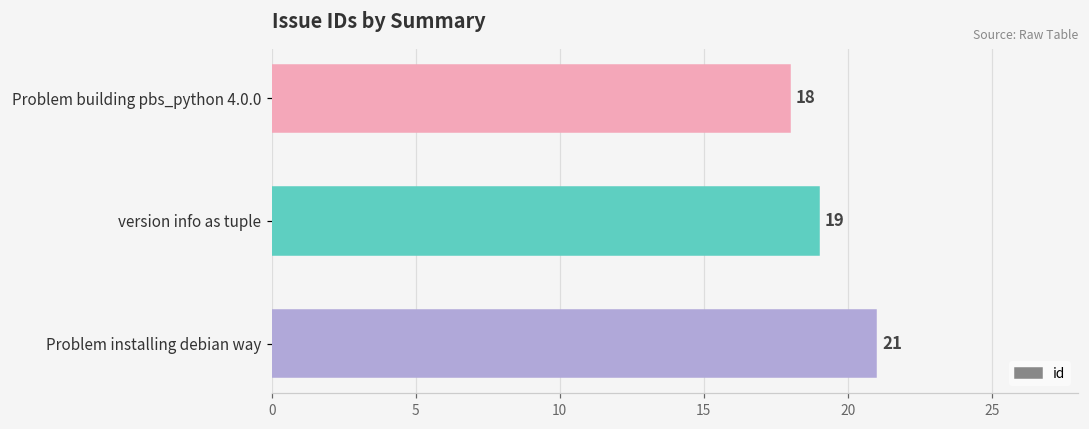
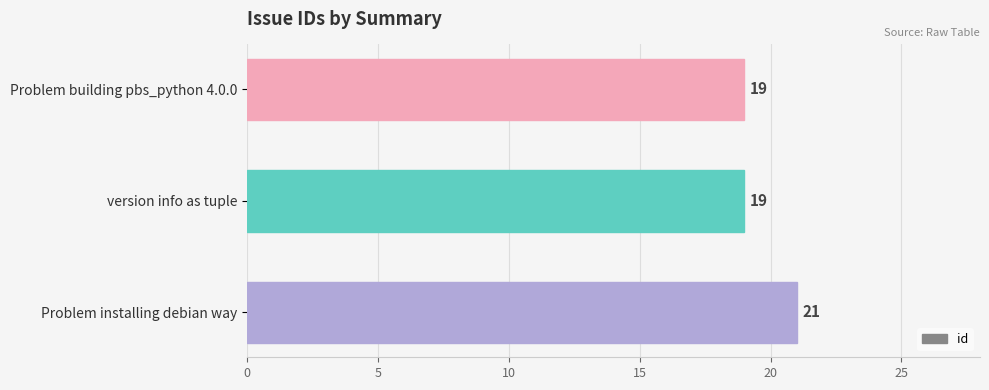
  {
-   "Problem building pbs_python 4.0.0": 18,
+   "Problem building pbs_python 4.0.0": 19,
    "version info as tuple": 19,
    "Problem installing debian way": 21
  }
